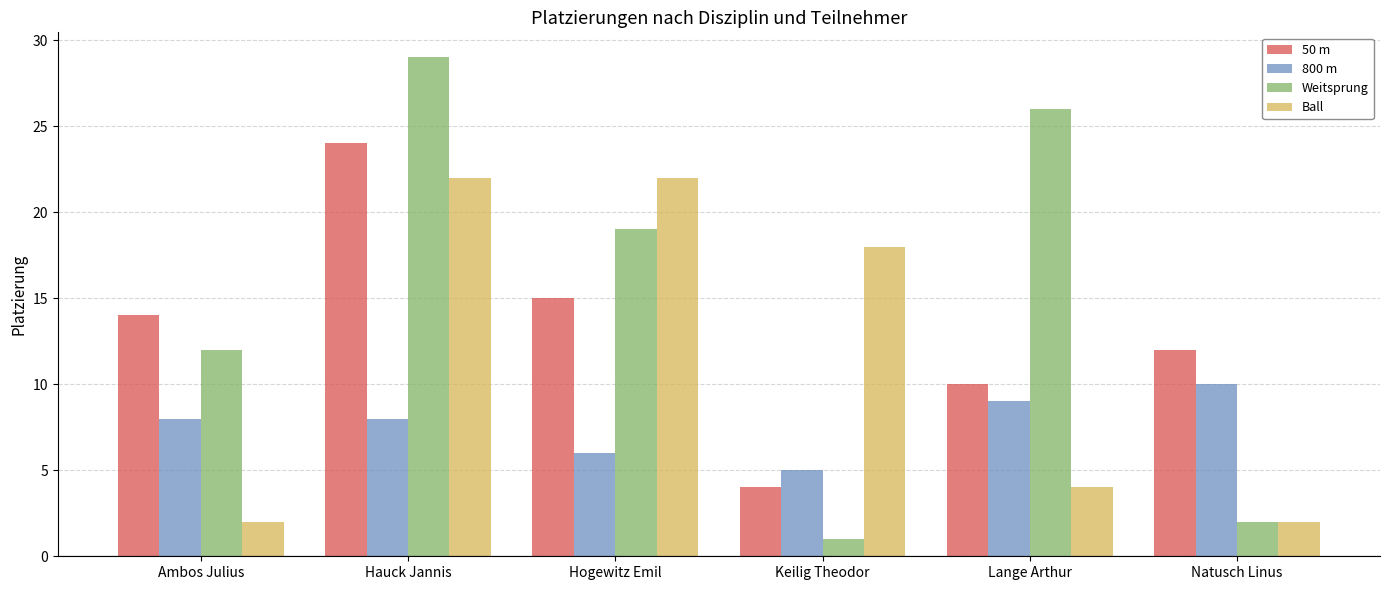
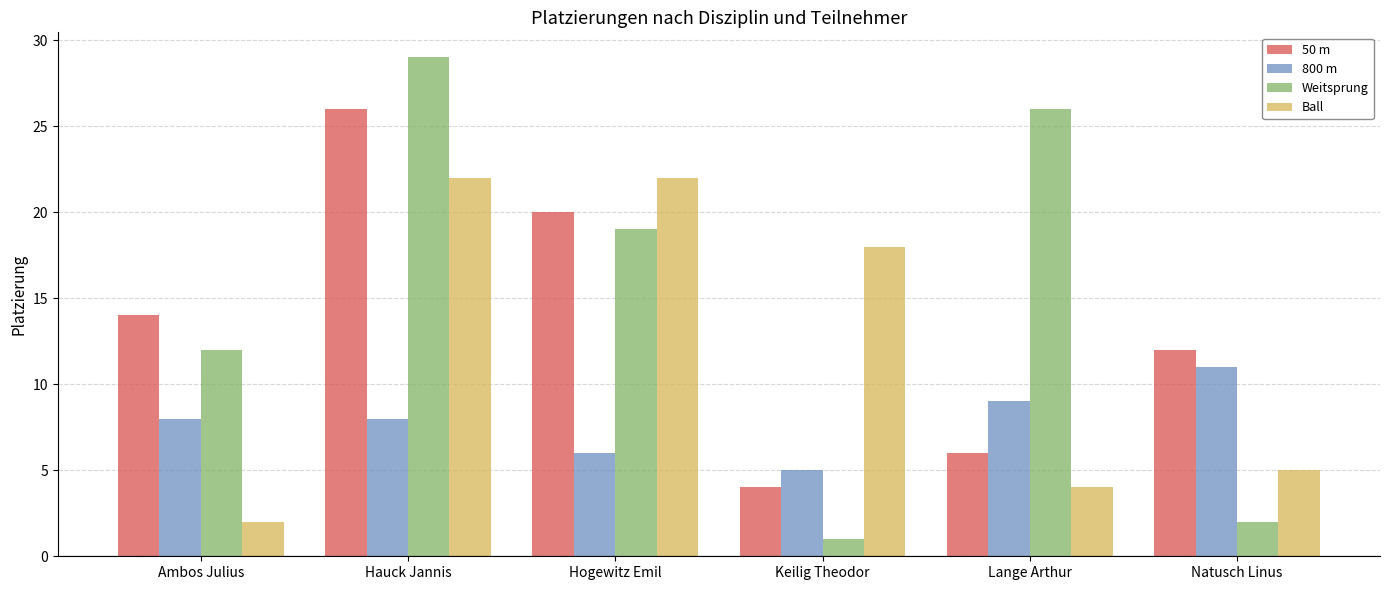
  {
    "50 m": {
      "Ambos Julius": 14,
-     "Hauck Jannis": 24,
-     "Hogewitz Emil": 15,
+     "Hauck Jannis": 26,
+     "Hogewitz Emil": 20,
      "Keilig Theodor": 4,
-     "Lange Arthur": 10,
+     "Lange Arthur": 6,
      "Natusch Linus": 12
    },
    "800 m": {
      "Ambos Julius": 8,
      "Hauck Jannis": 8,
      "Hogewitz Emil": 6,
      "Keilig Theodor": 5,
      "Lange Arthur": 9,
-     "Natusch Linus": 10
+     "Natusch Linus": 11
    },
    "Weitsprung": {
      "Ambos Julius": 12,
      "Hauck Jannis": 29,
      "Hogewitz Emil": 19,
      "Keilig Theodor": 1,
      "Lange Arthur": 26,
      "Natusch Linus": 2
    },
    "Ball": {
      "Ambos Julius": 2,
      "Hauck Jannis": 22,
      "Hogewitz Emil": 22,
      "Keilig Theodor": 18,
      "Lange Arthur": 4,
-     "Natusch Linus": 2
+     "Natusch Linus": 5
    }
  }
